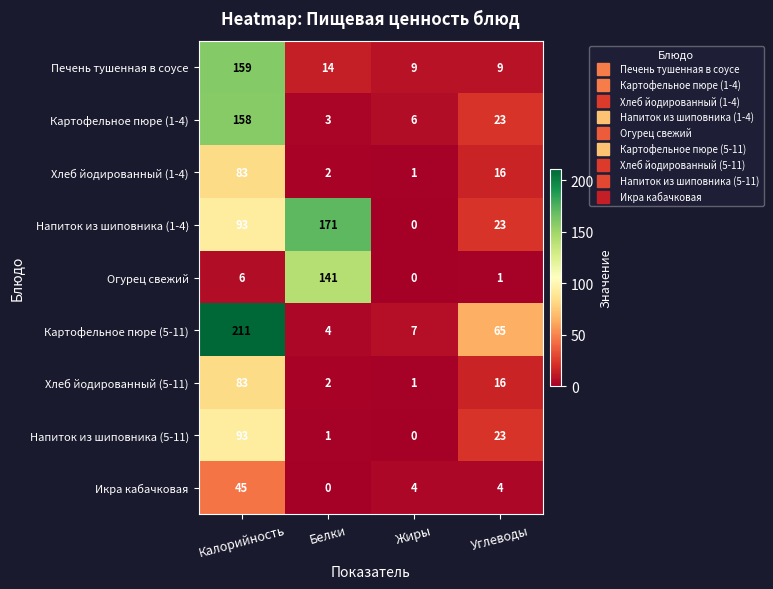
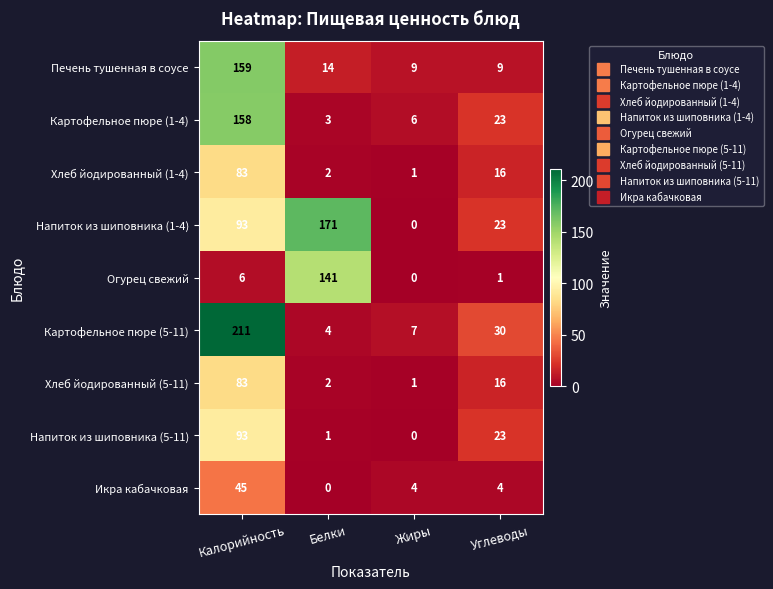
  {
    "Печень тушенная в соусе": {
      "Калорийность": 159,
      "Белки": 14,
      "Жиры": 9,
      "Углеводы": 9
    },
    "Картофельное пюре (1-4)": {
      "Калорийность": 158,
      "Белки": 3,
      "Жиры": 6,
      "Углеводы": 23
    },
    "Хлеб йодированный (1-4)": {
      "Калорийность": 83,
      "Белки": 2,
      "Жиры": 1,
      "Углеводы": 16
    },
    "Напиток из шиповника (1-4)": {
      "Калорийность": 93,
      "Белки": 171,
      "Жиры": 0,
      "Углеводы": 23
    },
    "Огурец свежий": {
      "Калорийность": 6,
      "Белки": 141,
      "Жиры": 0,
      "Углеводы": 1
    },
    "Картофельное пюре (5-11)": {
      "Калорийность": 211,
      "Белки": 4,
      "Жиры": 7,
-     "Углеводы": 65
+     "Углеводы": 30
    },
    "Хлеб йодированный (5-11)": {
      "Калорийность": 83,
      "Белки": 2,
      "Жиры": 1,
      "Углеводы": 16
    },
    "Напиток из шиповника (5-11)": {
      "Калорийность": 93,
      "Белки": 1,
      "Жиры": 0,
      "Углеводы": 23
    },
    "Икра кабачковая": {
      "Калорийность": 45,
      "Белки": 0,
      "Жиры": 4,
      "Углеводы": 4
    }
  }
